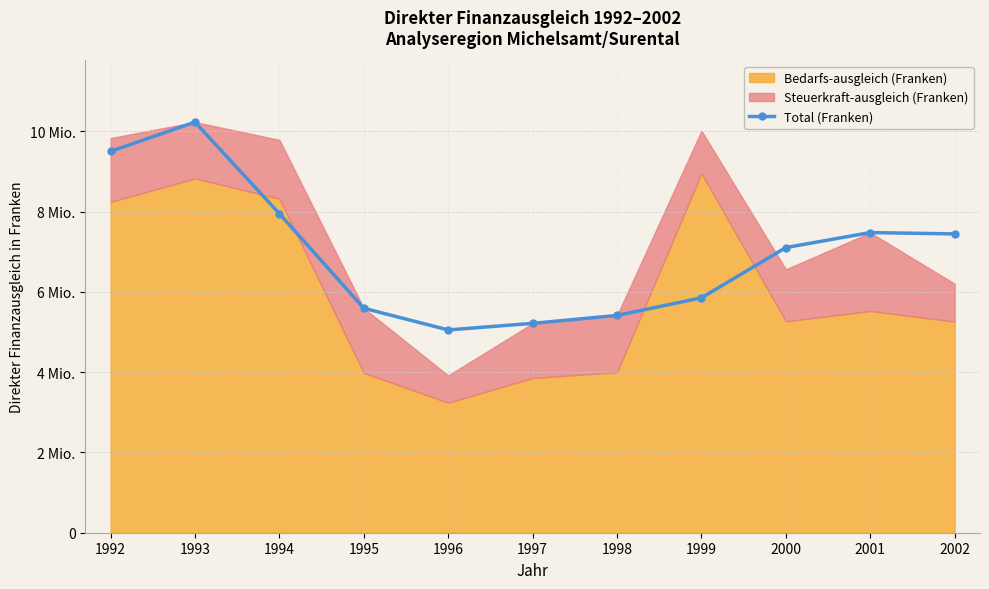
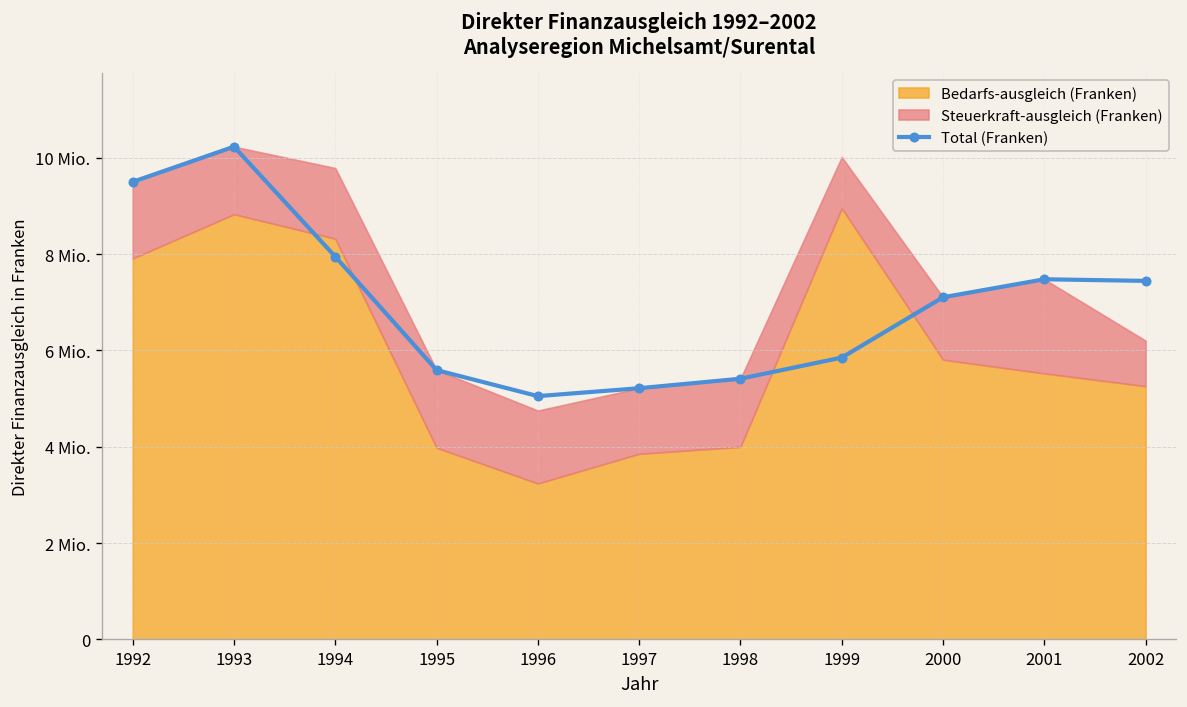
  {
    "Bedarfs-ausgleich (Franken)": {
-     "1992": "8.2 Mio.",
+     "1992": "7.9 Mio.",
      "1993": "8.8 Mio.",
      "1994": "8.3 Mio.",
      "1995": "4.0 Mio.",
      "1996": "3.2 Mio.",
      "1997": "3.9 Mio.",
      "1998": "4.0 Mio.",
      "1999": "9.0 Mio.",
-     "2000": "5.3 Mio.",
+     "2000": "5.8 Mio.",
      "2001": "5.5 Mio.",
      "2002": "5.3 Mio."
    },
    "Total (Franken)": {
      "1994": "7.9 Mio.",
      "1996": "5.1 Mio.",
      "1999": "5.9 Mio.",
      "2002": "7.4 Mio."
    },
    "Steuerkraft-ausgleich (Franken)": {
      "1994": "1.5 Mio.",
-     "1996": "0.7 Mio.",
+     "1996": "1.5 Mio.",
      "1999": "1.1 Mio.",
      "2002": "0.9 Mio."
    }
  }
